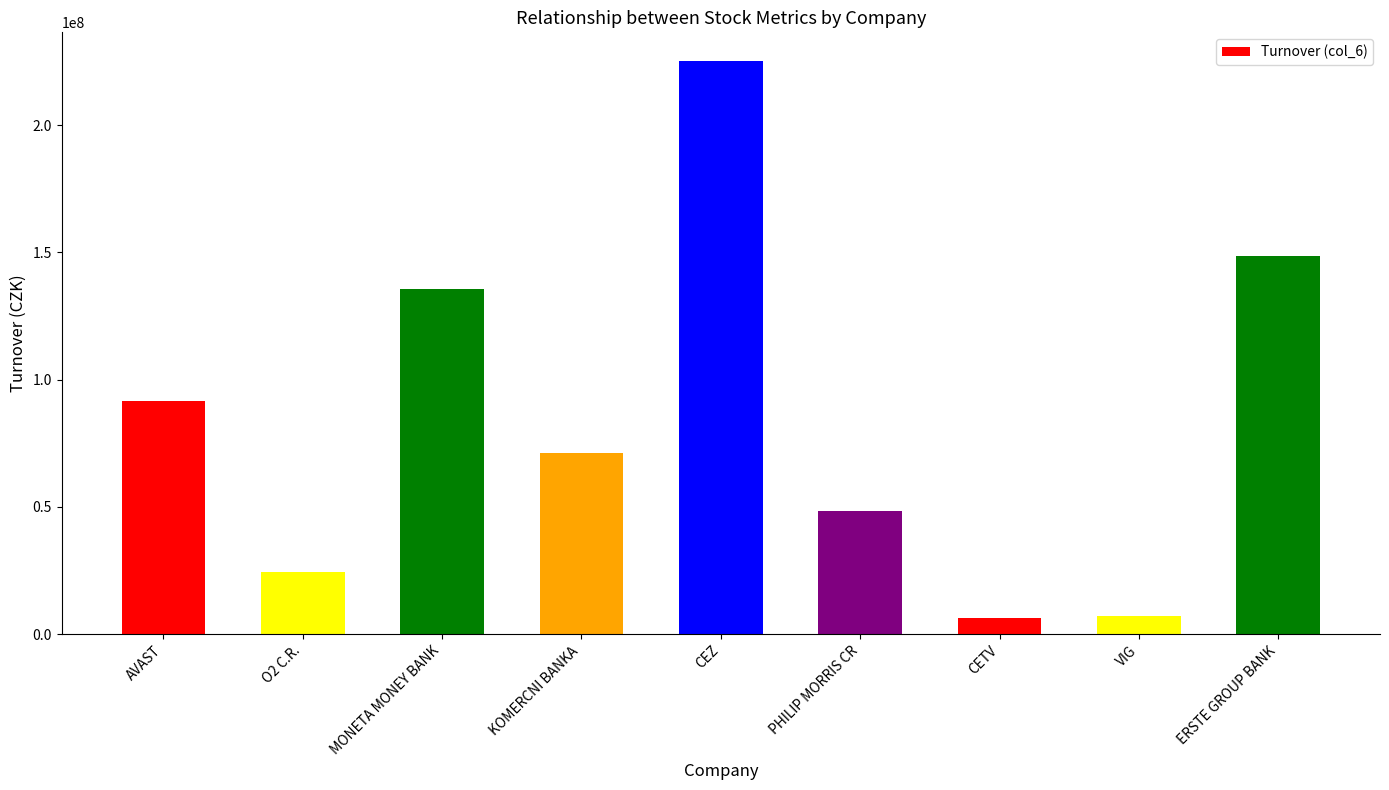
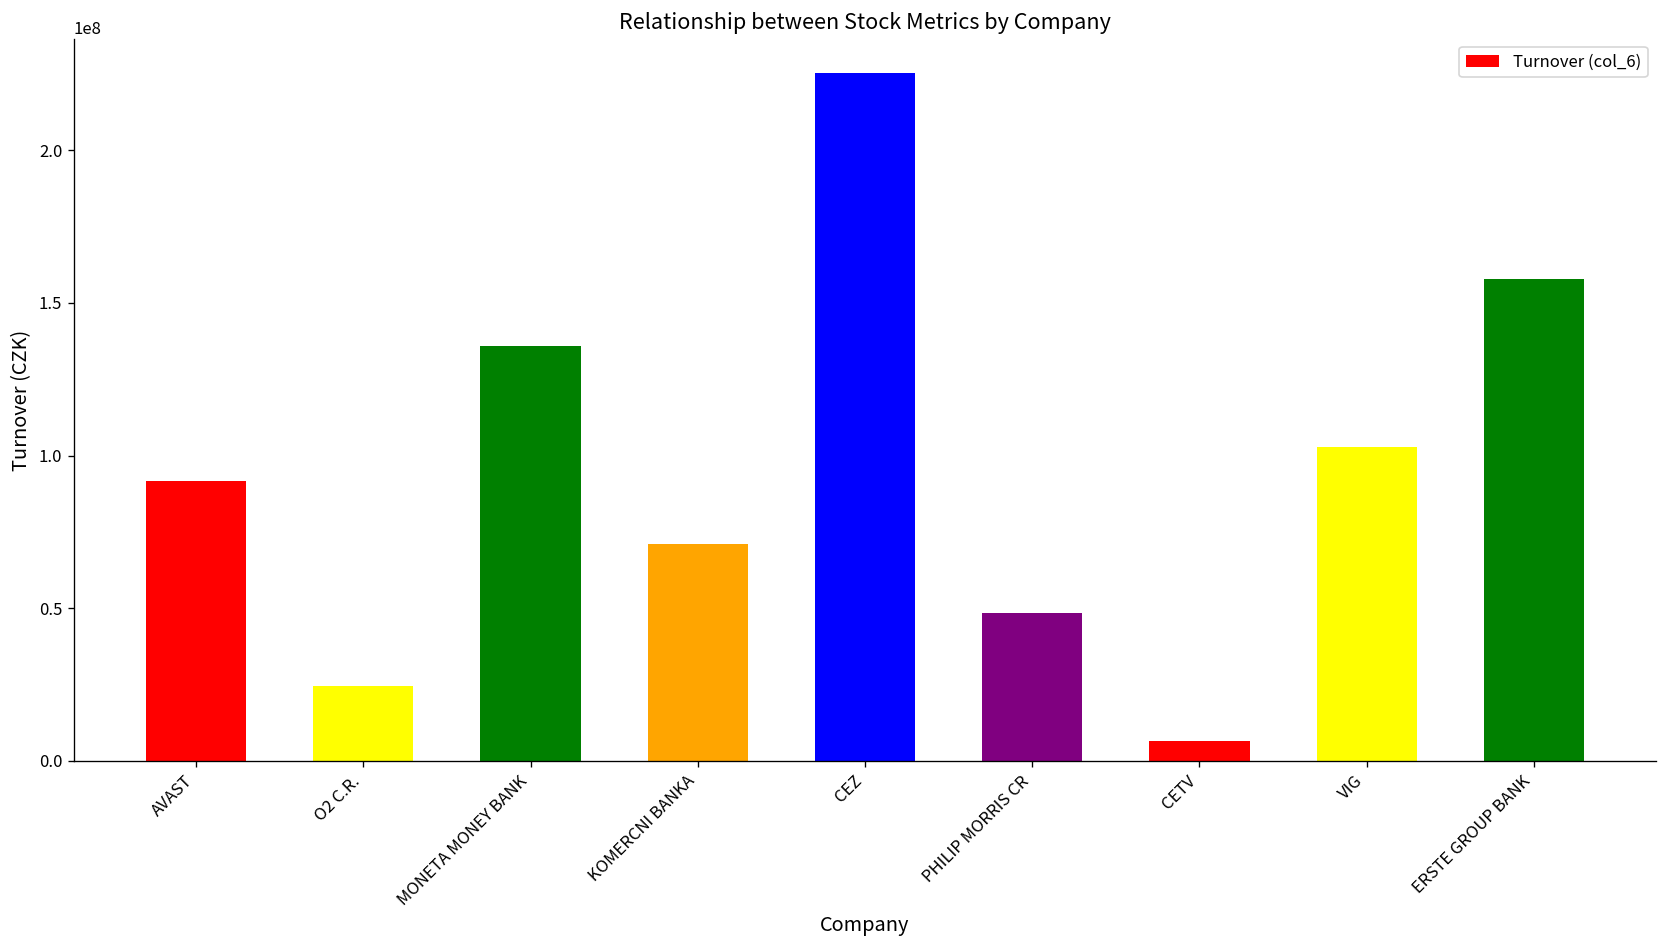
  {
    "AVAST": 92000000,
    "O2 C.R.": 24000000,
    "MONETA MONEY BANK": 136000000,
    "KOMERCNI BANKA": 71000000,
    "CEZ": 225000000,
    "PHILIP MORRIS CR": 48000000,
    "CETV": 7000000,
-   "VIG": 7000000,
-   "ERSTE GROUP BANK": 149000000
+   "VIG": 103000000,
+   "ERSTE GROUP BANK": 158000000
  }
